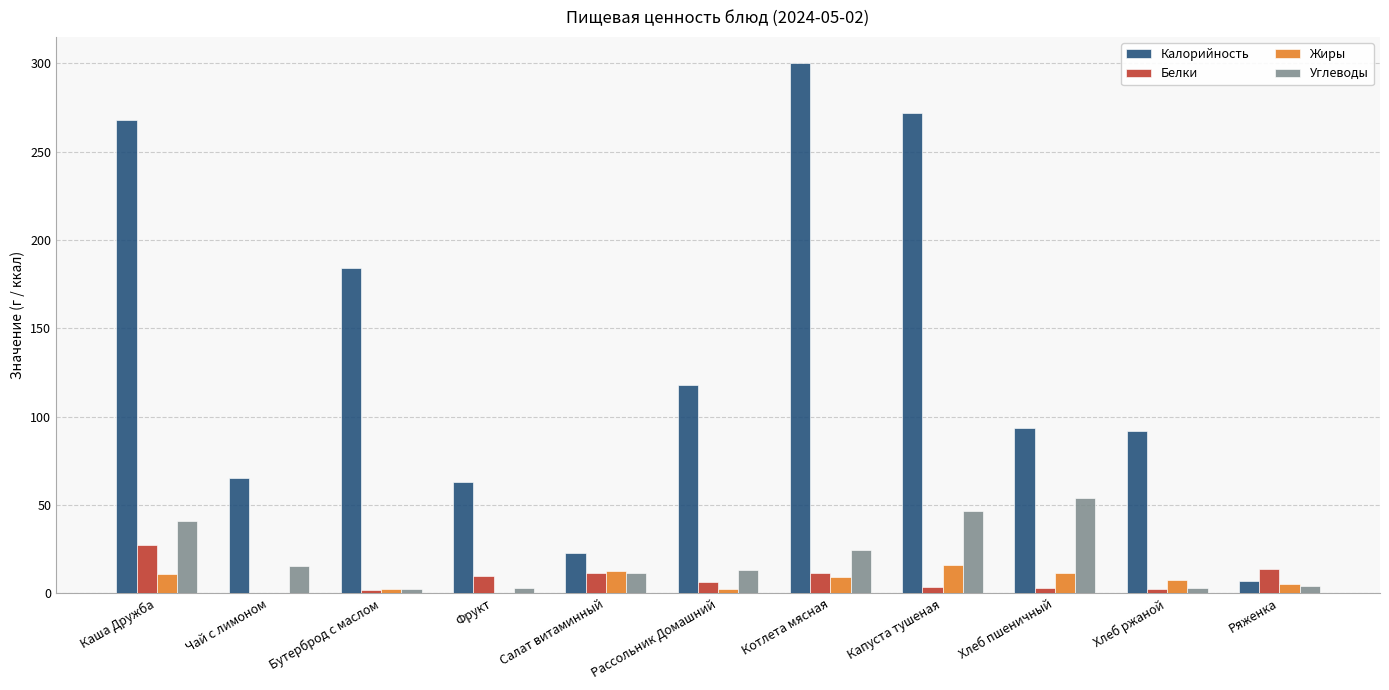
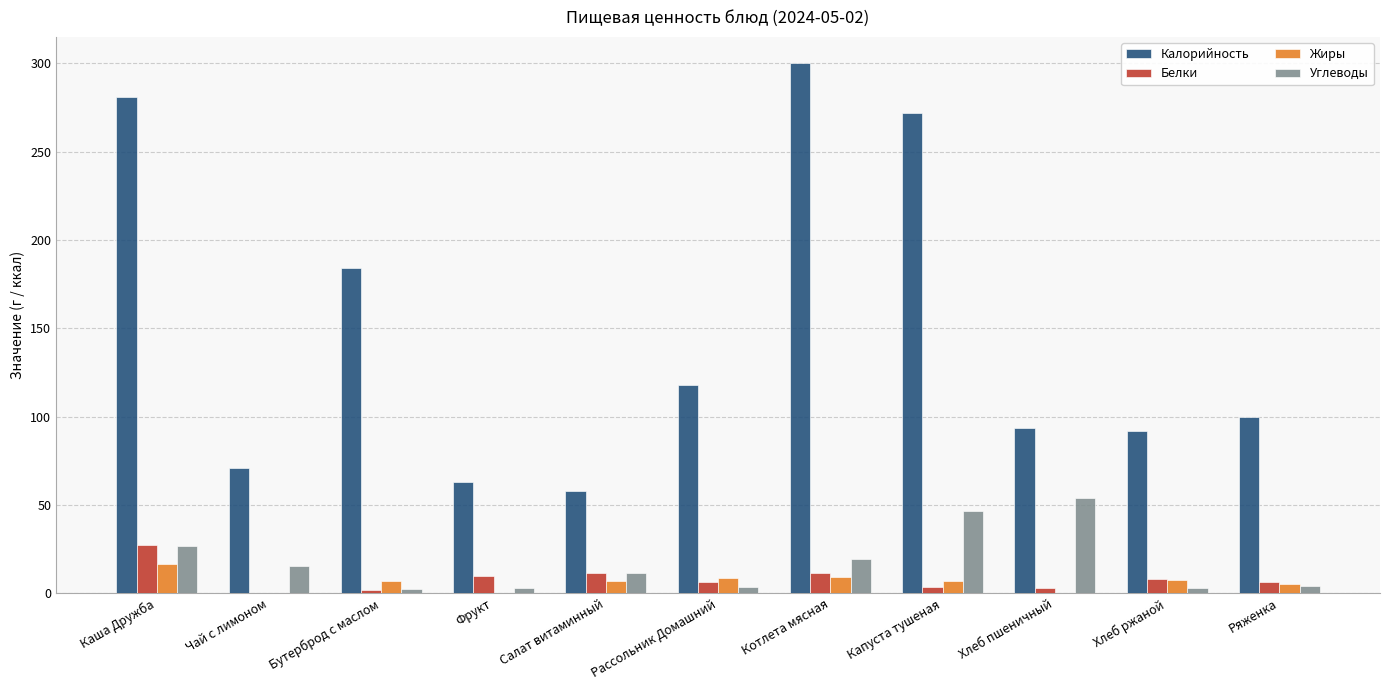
  {
    "Калорийность": {
-     "Каша Дружба": 268,
-     "Чай с лимоном": 65,
+     "Каша Дружба": 281,
+     "Чай с лимоном": 71,
      "Бутерброд с маслом": 184,
      "Фрукт": 63,
-     "Салат витаминный": 23,
+     "Салат витаминный": 58,
      "Рассольник Домашний": 118,
      "Котлета мясная": 300,
      "Капуста тушеная": 272,
      "Хлеб пшеничный": 94,
      "Хлеб ржаной": 92,
-     "Ряженка": 7
+     "Ряженка": 100
    },
    "Белки": {
      "Каша Дружба": 27,
      "Бутерброд с маслом": 2,
      "Фрукт": 10,
      "Салат витаминный": 11,
      "Рассольник Домашний": 6,
      "Котлета мясная": 11,
      "Капуста тушеная": 4,
      "Хлеб пшеничный": 3,
-     "Хлеб ржаной": 2,
-     "Ряженка": 14
+     "Хлеб ржаной": 8,
+     "Ряженка": 6
    },
    "Жиры": {
-     "Каша Дружба": 11,
-     "Бутерброд с маслом": 2,
-     "Салат витаминный": 12,
-     "Рассольник Домашний": 2,
+     "Каша Дружба": 17,
+     "Бутерброд с маслом": 7,
+     "Салат витаминный": 7,
+     "Рассольник Домашний": 9,
      "Котлета мясная": 9,
-     "Капуста тушеная": 16,
-     "Хлеб пшеничный": 12,
+     "Капуста тушеная": 7,
+     "Хлеб пшеничный": 0,
      "Хлеб ржаной": 8,
      "Ряженка": 5
    },
    "Углеводы": {
-     "Каша Дружба": 41,
+     "Каша Дружба": 27,
      "Чай с лимоном": 15,
      "Бутерброд с маслом": 2,
      "Фрукт": 3,
      "Салат витаминный": 12,
-     "Рассольник Домашний": 13,
-     "Котлета мясная": 25,
+     "Рассольник Домашний": 4,
+     "Котлета мясная": 20,
      "Капуста тушеная": 46,
      "Хлеб пшеничный": 54,
      "Хлеб ржаной": 3,
      "Ряженка": 4
    }
  }
